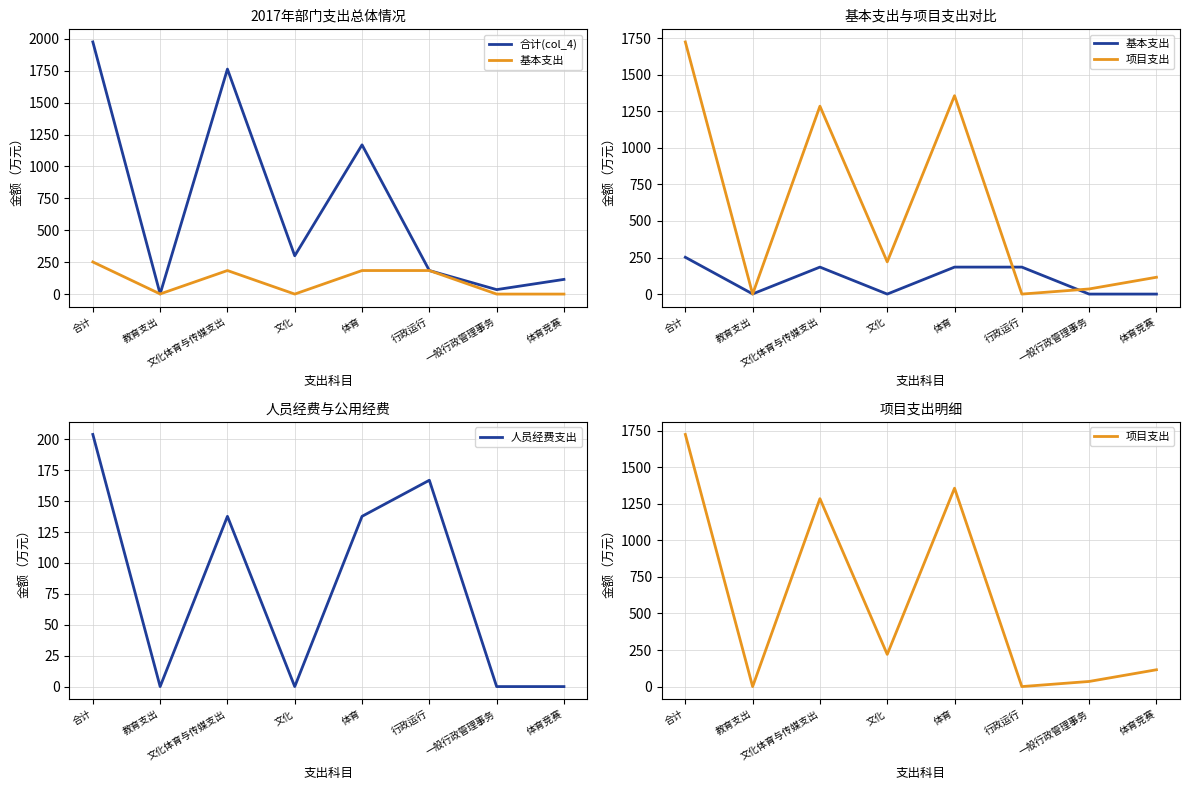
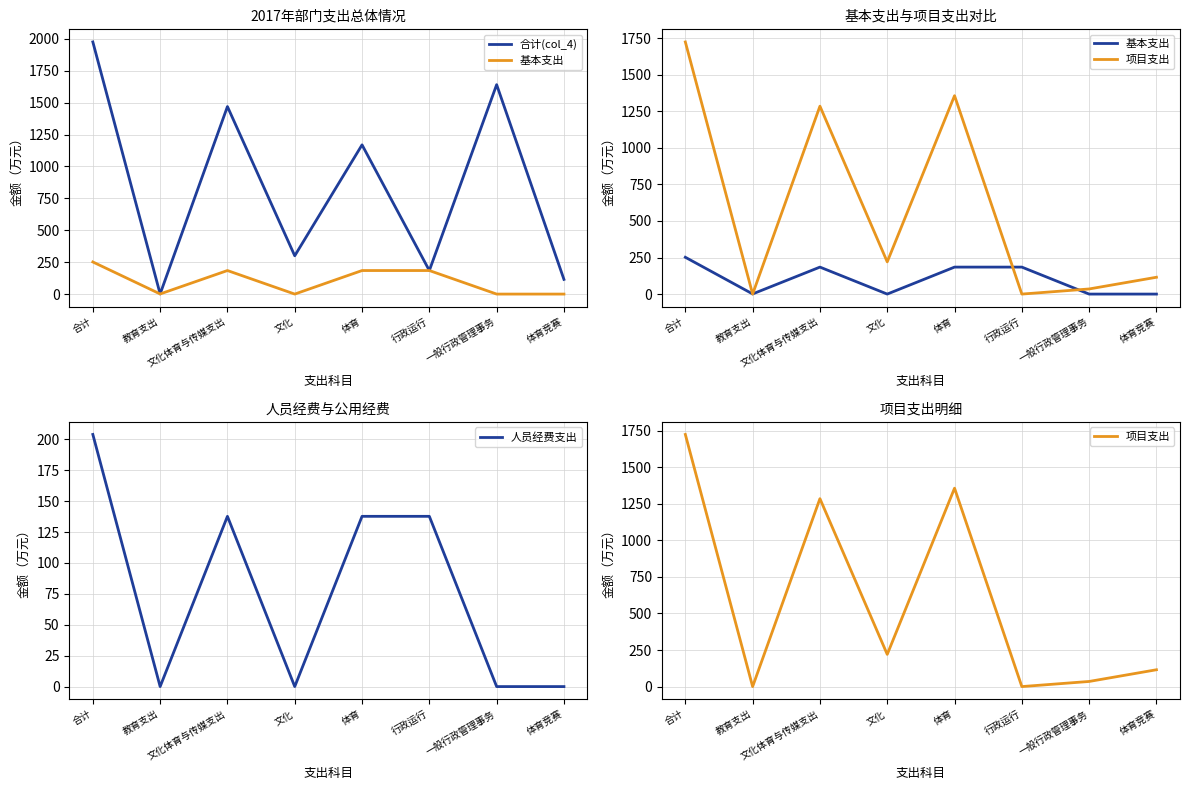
  {
    "2017年部门支出总体情况": {
      "合计(col_4)": {
        "合计": 1980,
-       "文化体育与传媒支出": 1760,
+       "文化体育与传媒支出": 1470,
        "文化": 300,
        "体育": 1170,
-       "一般行政管理事务": 40,
+       "一般行政管理事务": 1640,
        "体育竞赛": 120
      }
    },
    "基本支出与项目支出对比": {
      "基本支出": {
        "合计": 250,
        "文化体育与传媒支出": 180,
        "文化": 0,
        "体育": 180,
        "行政运行": 180,
        "一般行政管理事务": 0,
        "体育竞赛": 0
      },
      "项目支出": {
        "合计": 1720,
        "文化体育与传媒支出": 1280,
        "文化": 220,
        "体育": 1360,
        "行政运行": 0,
        "一般行政管理事务": 40,
        "体育竞赛": 120
      }
    },
    "人员经费与公用经费": {
      "合计": 204,
      "教育支出": 0,
      "文化体育与传媒支出": 138,
      "文化": 0,
      "体育": 138,
-     "行政运行": 167,
+     "行政运行": 138,
      "一般行政管理事务": 0,
      "体育竞赛": 0
    },
    "项目支出明细": {
      "合计": 1720,
      "教育支出": 0,
      "文化体育与传媒支出": 1280,
      "文化": 220,
      "体育": 1360,
      "行政运行": 0,
      "一般行政管理事务": 40,
      "体育竞赛": 120
    }
  }
